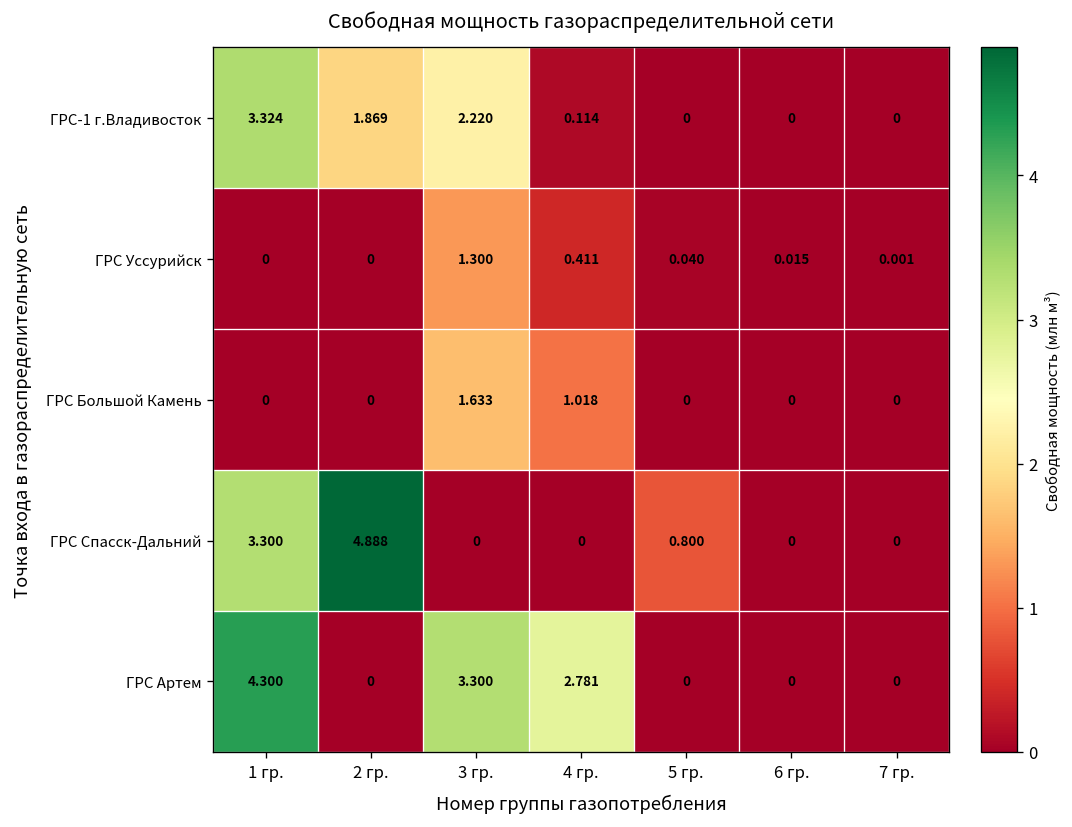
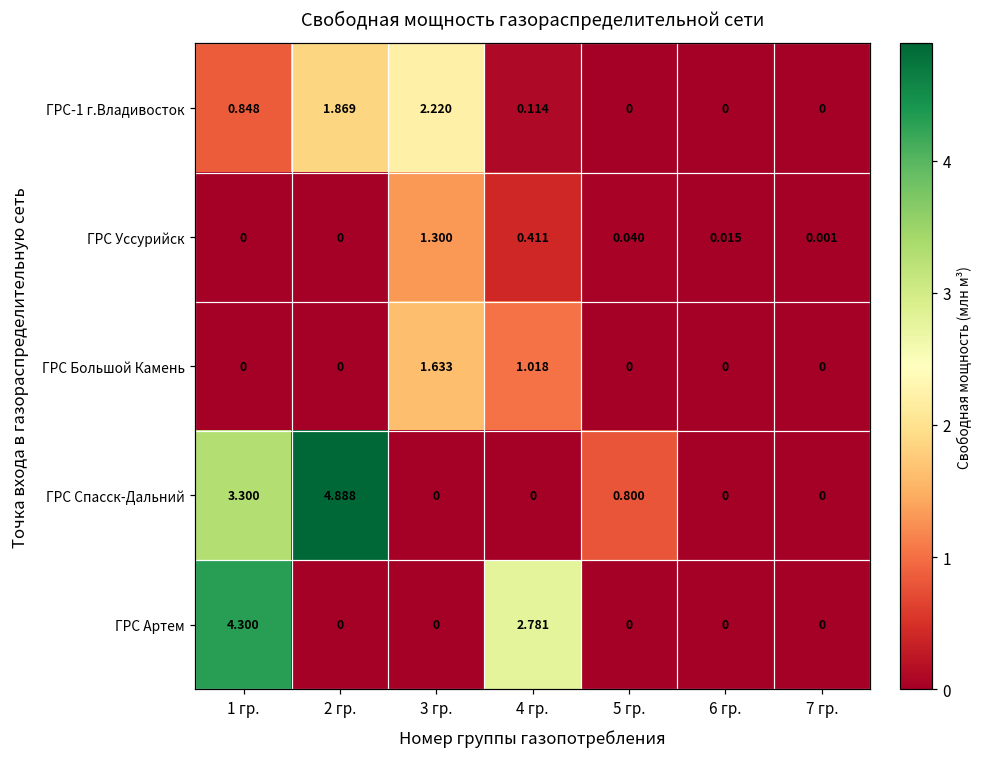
  {
    "ГРС-1 г.Владивосток": {
-     "1 гр.": 3.324,
+     "1 гр.": 0.848,
      "2 гр.": 1.869,
      "3 гр.": 2.220,
      "4 гр.": 0.114,
      "5 гр.": 0,
      "6 гр.": 0,
      "7 гр.": 0
    },
    "ГРС Уссурийск": {
      "1 гр.": 0,
      "2 гр.": 0,
      "3 гр.": 1.300,
      "4 гр.": 0.411,
      "5 гр.": 0.040,
      "6 гр.": 0.015,
      "7 гр.": 0.001
    },
    "ГРС Большой Камень": {
      "1 гр.": 0,
      "2 гр.": 0,
      "3 гр.": 1.633,
      "4 гр.": 1.018,
      "5 гр.": 0,
      "6 гр.": 0,
      "7 гр.": 0
    },
    "ГРС Спасск-Дальний": {
      "1 гр.": 3.300,
      "2 гр.": 4.888,
      "3 гр.": 0,
      "4 гр.": 0,
      "5 гр.": 0.800,
      "6 гр.": 0,
      "7 гр.": 0
    },
    "ГРС Артем": {
      "1 гр.": 4.300,
      "2 гр.": 0,
-     "3 гр.": 3.300,
+     "3 гр.": 0,
      "4 гр.": 2.781,
      "5 гр.": 0,
      "6 гр.": 0,
      "7 гр.": 0
    }
  }
